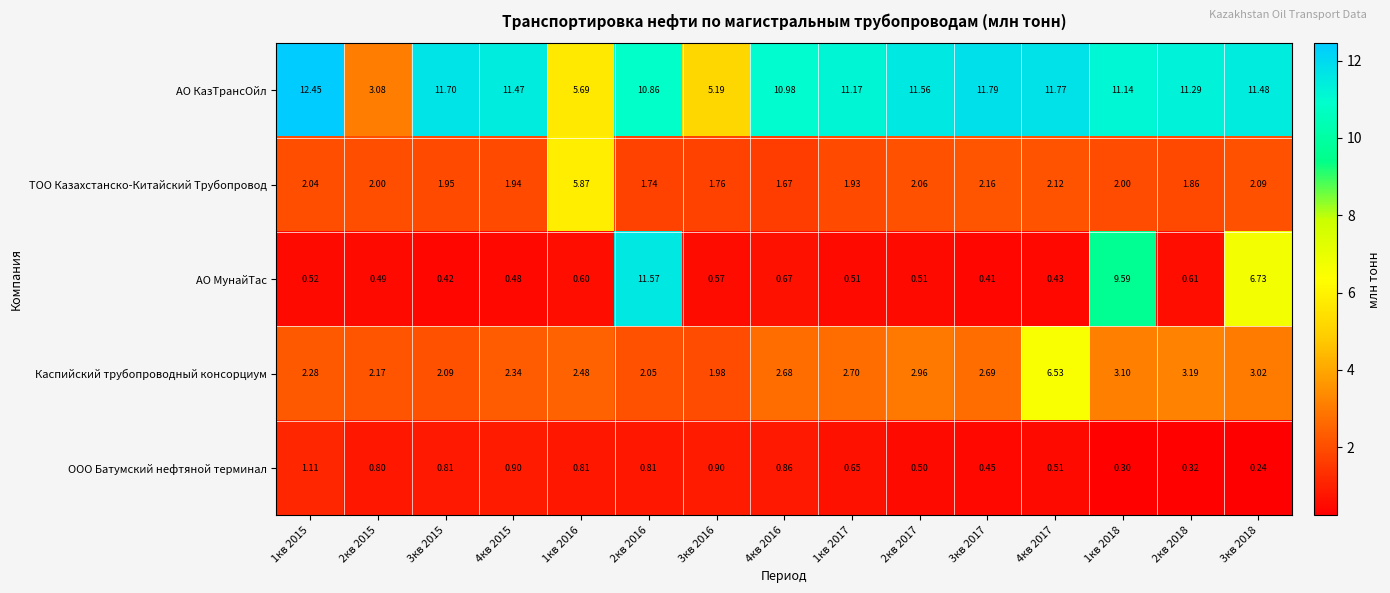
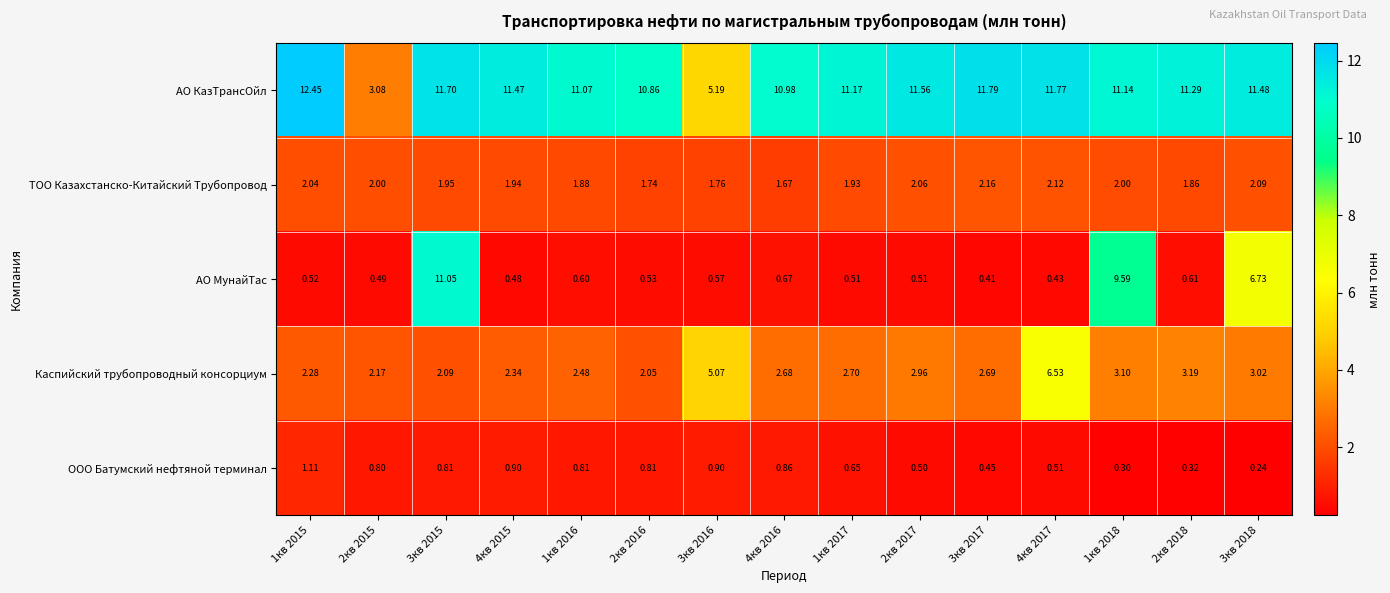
  {
    "АО КазТрансОйл": {
      "1кв 2015": 12.45,
      "2кв 2015": 3.08,
      "3кв 2015": 11.70,
      "4кв 2015": 11.47,
-     "1кв 2016": 5.69,
+     "1кв 2016": 11.07,
      "2кв 2016": 10.86,
      "3кв 2016": 5.19,
      "4кв 2016": 10.98,
      "1кв 2017": 11.17,
      "2кв 2017": 11.56,
      "3кв 2017": 11.79,
      "4кв 2017": 11.77,
      "1кв 2018": 11.14,
      "2кв 2018": 11.29,
      "3кв 2018": 11.48
    },
    "ТОО Казахстанско-Китайский Трубопровод": {
      "1кв 2015": 2.04,
      "2кв 2015": 2.00,
      "3кв 2015": 1.95,
      "4кв 2015": 1.94,
-     "1кв 2016": 5.87,
+     "1кв 2016": 1.88,
      "2кв 2016": 1.74,
      "3кв 2016": 1.76,
      "4кв 2016": 1.67,
      "1кв 2017": 1.93,
      "2кв 2017": 2.06,
      "3кв 2017": 2.16,
      "4кв 2017": 2.12,
      "1кв 2018": 2.00,
      "2кв 2018": 1.86,
      "3кв 2018": 2.09
    },
    "АО МунайТас": {
      "1кв 2015": 0.52,
      "2кв 2015": 0.49,
-     "3кв 2015": 0.42,
+     "3кв 2015": 11.05,
      "4кв 2015": 0.48,
      "1кв 2016": 0.60,
-     "2кв 2016": 11.57,
+     "2кв 2016": 0.53,
      "3кв 2016": 0.57,
      "4кв 2016": 0.67,
      "1кв 2017": 0.51,
      "2кв 2017": 0.51,
      "3кв 2017": 0.41,
      "4кв 2017": 0.43,
      "1кв 2018": 9.59,
      "2кв 2018": 0.61,
      "3кв 2018": 6.73
    },
    "Каспийский трубопроводный консорциум": {
      "1кв 2015": 2.28,
      "2кв 2015": 2.17,
      "3кв 2015": 2.09,
      "4кв 2015": 2.34,
      "1кв 2016": 2.48,
      "2кв 2016": 2.05,
-     "3кв 2016": 1.98,
+     "3кв 2016": 5.07,
      "4кв 2016": 2.68,
      "1кв 2017": 2.70,
      "2кв 2017": 2.96,
      "3кв 2017": 2.69,
      "4кв 2017": 6.53,
      "1кв 2018": 3.10,
      "2кв 2018": 3.19,
      "3кв 2018": 3.02
    },
    "ООО Батумский нефтяной терминал": {
      "1кв 2015": 1.11,
      "2кв 2015": 0.80,
      "3кв 2015": 0.81,
      "4кв 2015": 0.90,
      "1кв 2016": 0.81,
      "2кв 2016": 0.81,
      "3кв 2016": 0.90,
      "4кв 2016": 0.86,
      "1кв 2017": 0.65,
      "2кв 2017": 0.50,
      "3кв 2017": 0.45,
      "4кв 2017": 0.51,
      "1кв 2018": 0.30,
      "2кв 2018": 0.32,
      "3кв 2018": 0.24
    }
  }
